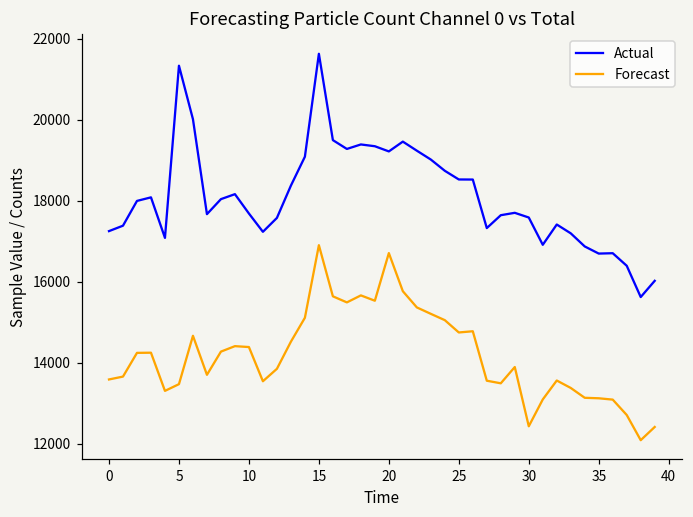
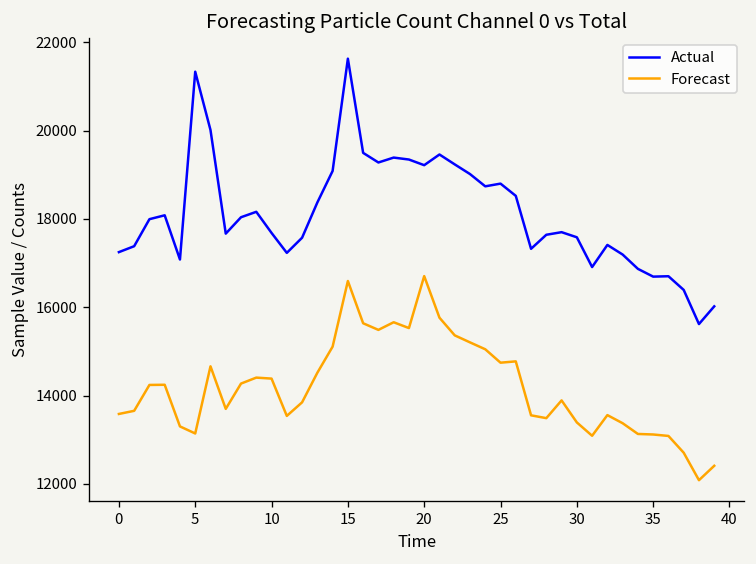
  {
    "Actual": {
      "0": 17200,
      "5": 21300,
      "10": 17700,
      "15": 21600,
      "20": 19200,
-     "25": 18500,
+     "25": 18800,
      "30": 17600,
      "35": 16700
    },
    "Forecast": {
      "0": 13600,
-     "5": 13500,
+     "5": 13100,
      "10": 14400,
-     "15": 16900,
+     "15": 16600,
      "20": 16700,
      "25": 14700,
-     "30": 12400,
+     "30": 13400,
      "35": 13100
    }
  }
